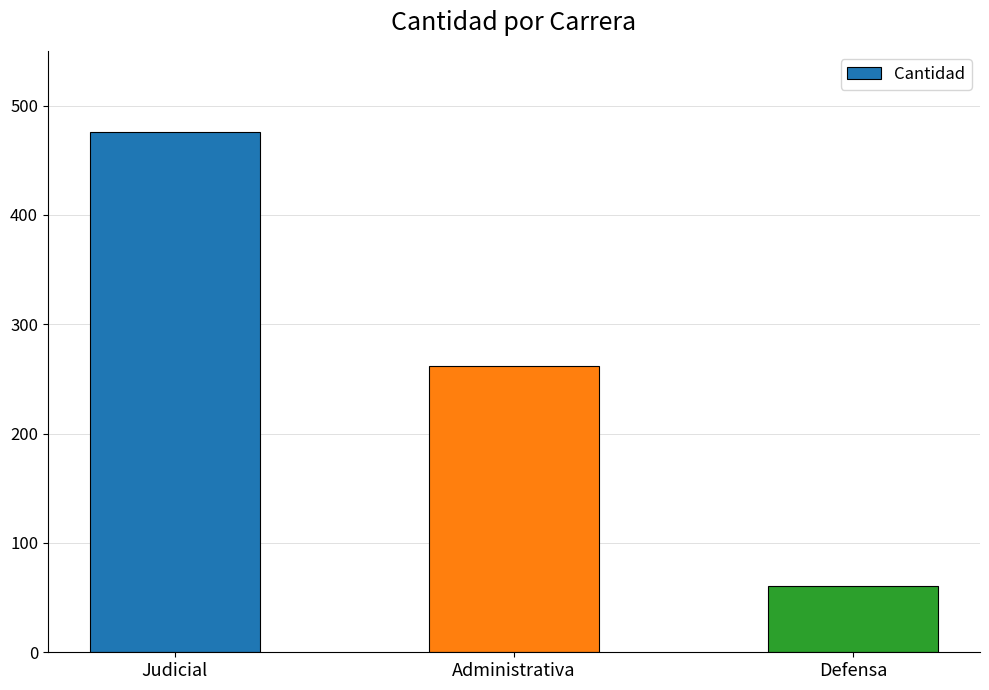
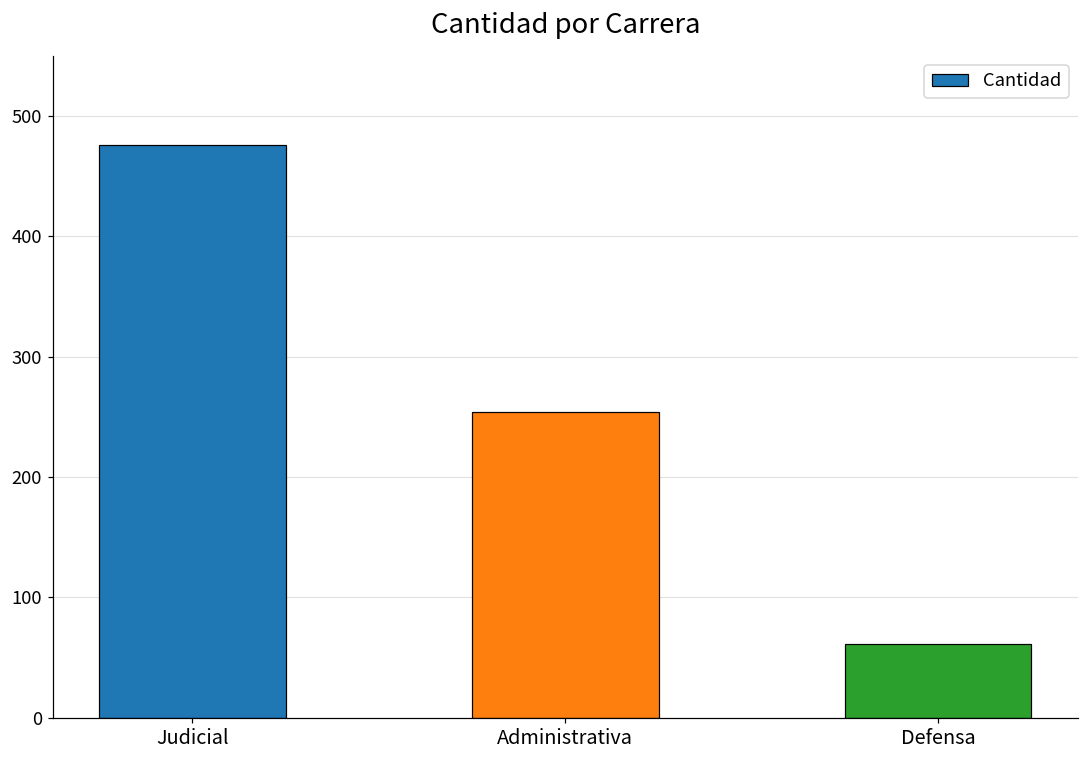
  {
    "Judicial": 476,
-   "Administrativa": 262,
+   "Administrativa": 254,
    "Defensa": 61
  }
